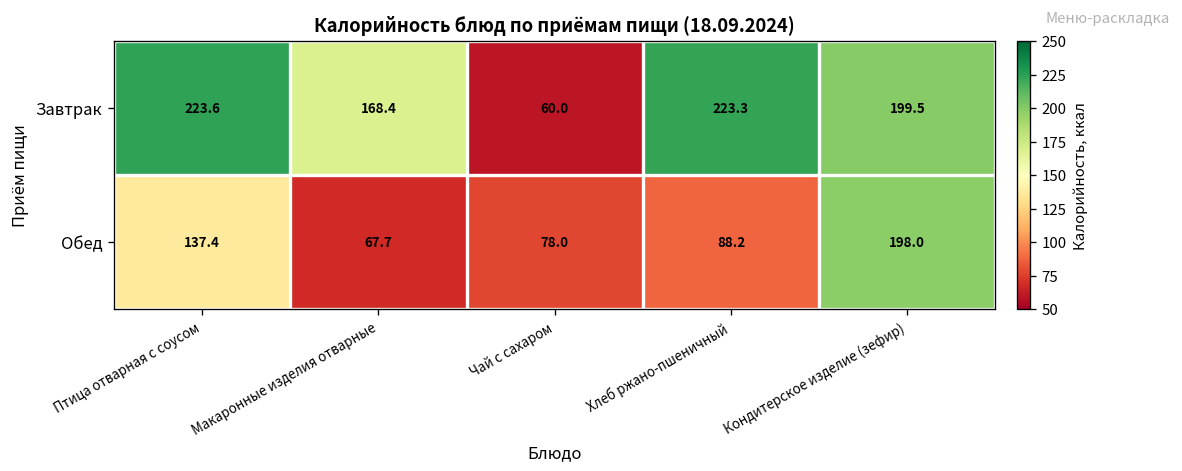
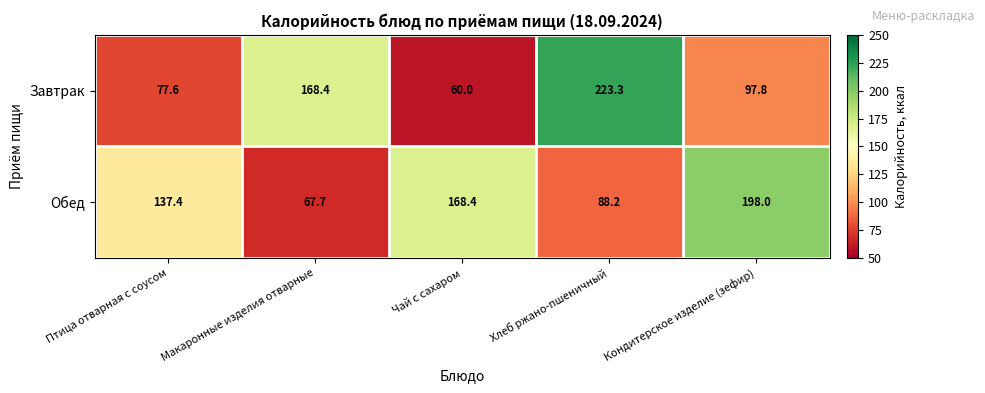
  {
    "Завтрак": {
-     "Птица отварная с соусом": 223.6,
+     "Птица отварная с соусом": 77.6,
      "Макаронные изделия отварные": 168.4,
      "Чай с сахаром": 60.0,
      "Хлеб ржано-пшеничный": 223.3,
-     "Кондитерское изделие (зефир)": 199.5
+     "Кондитерское изделие (зефир)": 97.8
    },
    "Обед": {
      "Птица отварная с соусом": 137.4,
      "Макаронные изделия отварные": 67.7,
-     "Чай с сахаром": 78.0,
+     "Чай с сахаром": 168.4,
      "Хлеб ржано-пшеничный": 88.2,
      "Кондитерское изделие (зефир)": 198.0
    }
  }
